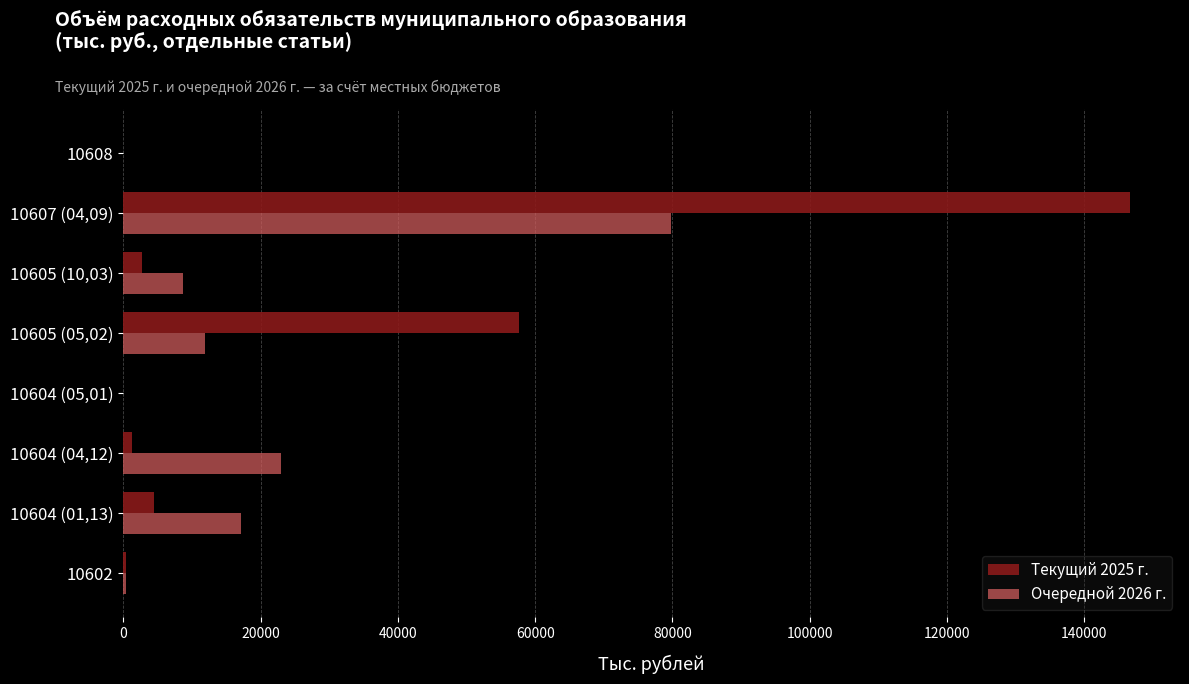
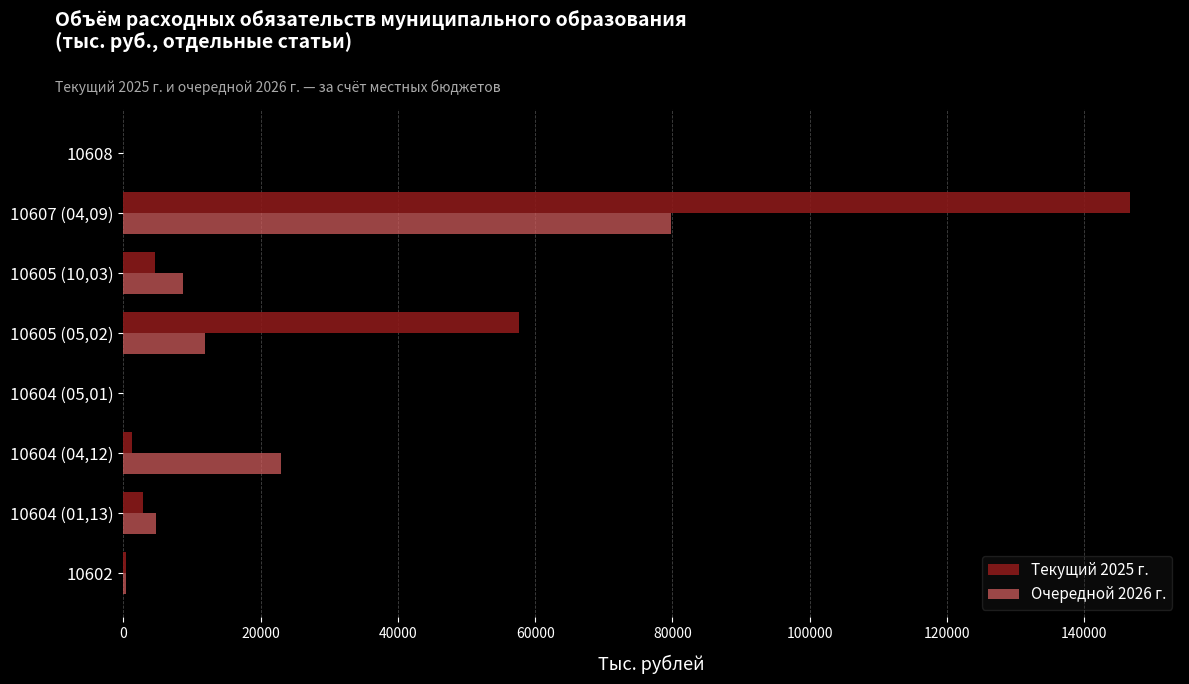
  {
    "Текущий 2025 г.": {
      "10608": 0,
      "10607 (04,09)": 147000,
-     "10605 (10,03)": 3000,
+     "10605 (10,03)": 5000,
      "10605 (05,02)": 58000,
      "10604 (05,01)": 0,
      "10604 (04,12)": 1000,
-     "10604 (01,13)": 5000
+     "10604 (01,13)": 3000
    },
    "Очередной 2026 г.": {
      "10608": 0,
      "10607 (04,09)": 80000,
      "10605 (10,03)": 9000,
      "10605 (05,02)": 12000,
      "10604 (05,01)": 0,
      "10604 (04,12)": 23000,
-     "10604 (01,13)": 17000,
+     "10604 (01,13)": 5000,
      "10602": 0
    }
  }
